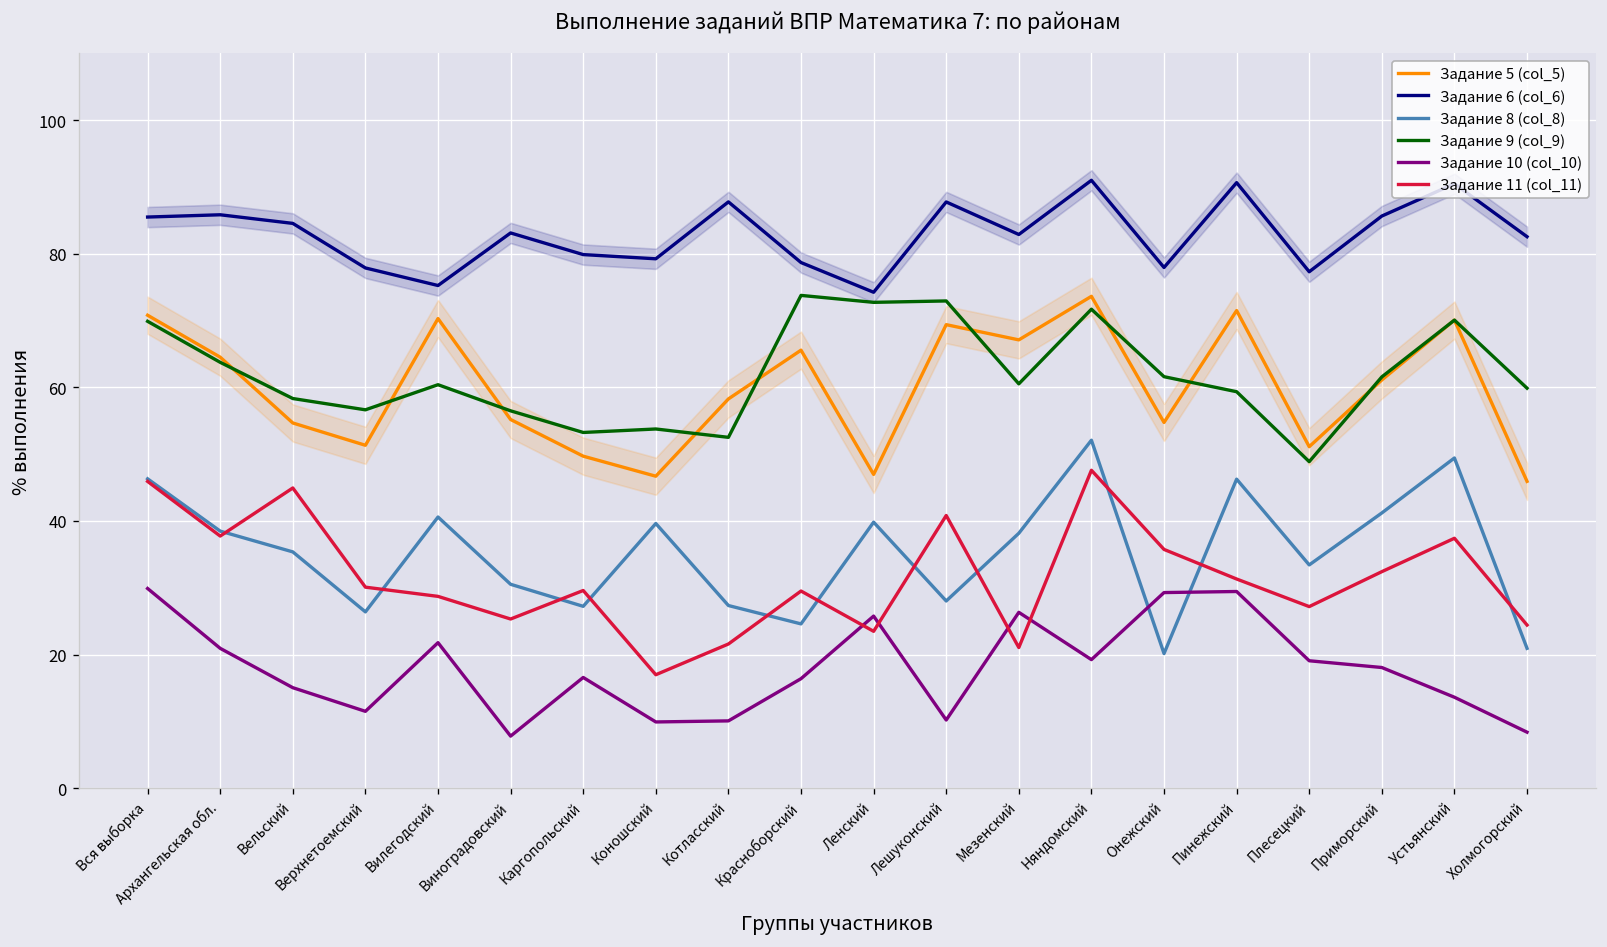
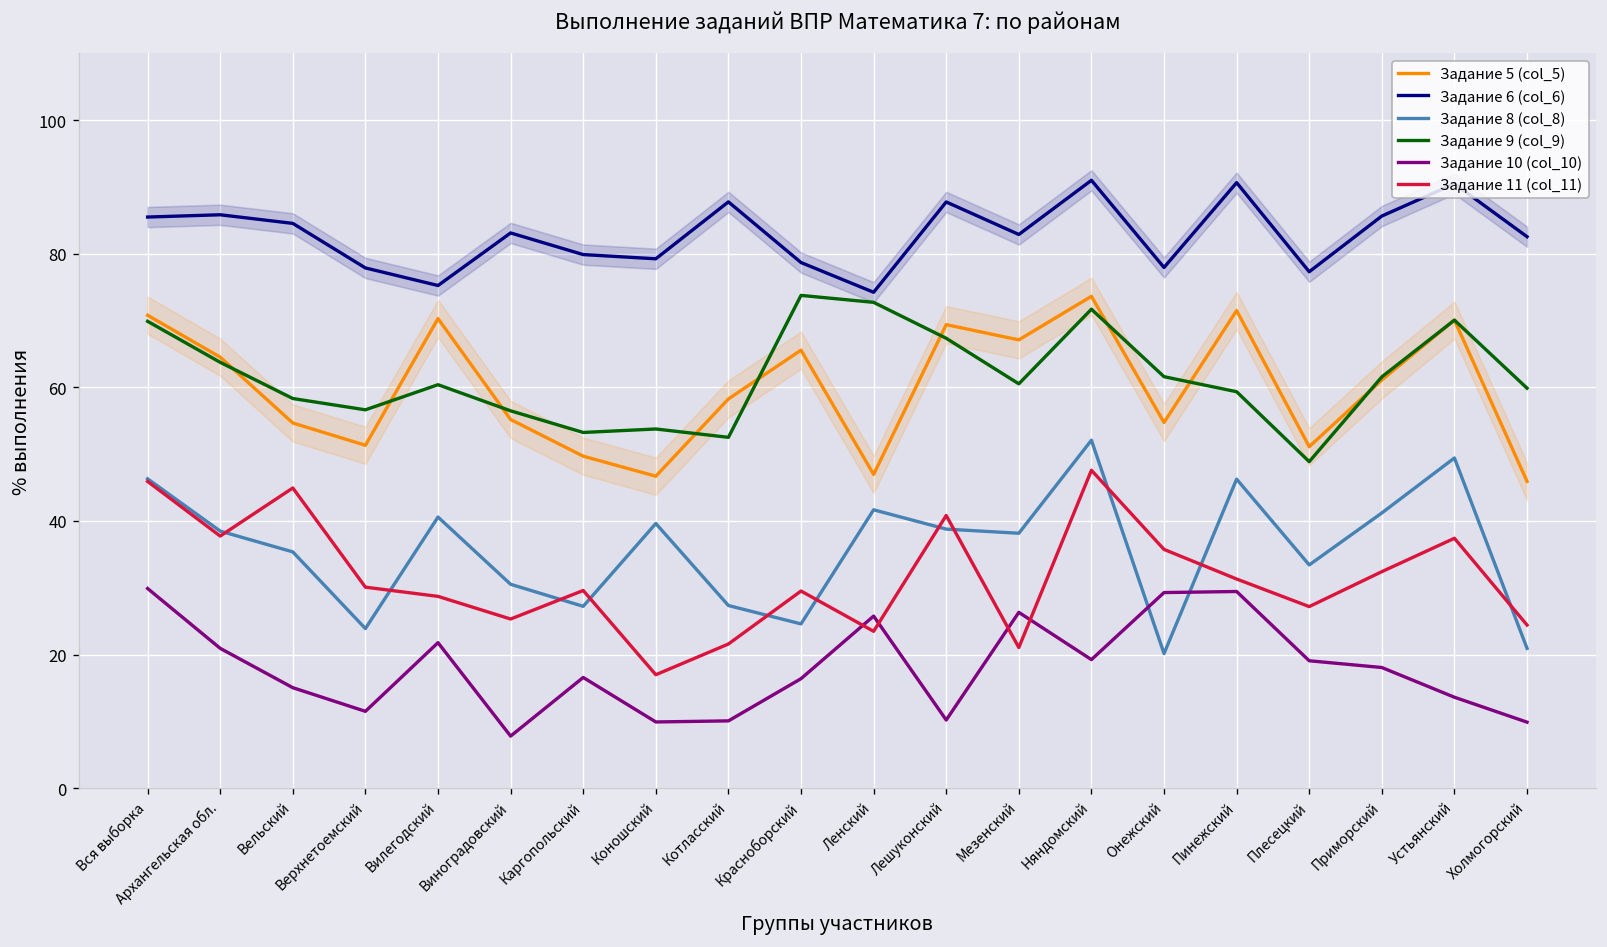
  {
    "Задание 8 (col_8)": {
      "Архангельская обл.": 38,
      "Вельский": 35,
-     "Верхнетоемский": 26,
+     "Верхнетоемский": 24,
      "Вилегодский": 41,
      "Виноградовский": 31,
      "Каргопольский": 27,
      "Коношский": 40,
      "Котласский": 27,
      "Красноборский": 25,
-     "Ленский": 40,
-     "Лешуконский": 28,
+     "Ленский": 42,
+     "Лешуконский": 39,
      "Мезенский": 38,
      "Няндомский": 52,
      "Онежский": 20,
      "Пинежский": 46,
      "Плесецкий": 33,
      "Приморский": 41,
      "Устьянский": 49,
      "Холмогорский": 21
    },
    "Задание 9 (col_9)": {
      "Вся выборка": 70,
      "Архангельская обл.": 64,
      "Вельский": 58,
      "Верхнетоемский": 57,
      "Вилегодский": 60,
      "Виноградовский": 56,
      "Каргопольский": 53,
      "Коношский": 54,
      "Котласский": 53,
      "Красноборский": 74,
      "Ленский": 73,
-     "Лешуконский": 73,
+     "Лешуконский": 67,
      "Мезенский": 61,
      "Няндомский": 72,
      "Онежский": 62,
      "Пинежский": 59,
      "Плесецкий": 49,
      "Приморский": 62,
      "Холмогорский": 60
    },
    "Задание 10 (col_10)": {
      "Вся выборка": 30,
      "Архангельская обл.": 21,
      "Вельский": 15,
      "Верхнетоемский": 12,
      "Вилегодский": 22,
      "Виноградовский": 8,
      "Каргопольский": 17,
      "Коношский": 10,
      "Котласский": 10,
      "Красноборский": 16,
      "Ленский": 26,
      "Лешуконский": 10,
      "Мезенский": 26,
      "Няндомский": 19,
      "Онежский": 29,
      "Пинежский": 29,
      "Плесецкий": 19,
      "Приморский": 18,
      "Устьянский": 14,
-     "Холмогорский": 8
+     "Холмогорский": 10
    },
    "Задание 11 (col_11)": {
      "Архангельская обл.": 38,
      "Вельский": 45,
      "Верхнетоемский": 30,
      "Вилегодский": 29,
      "Виноградовский": 25,
      "Каргопольский": 30,
      "Коношский": 17,
      "Котласский": 22,
      "Красноборский": 30,
      "Ленский": 23,
      "Лешуконский": 41,
      "Мезенский": 21,
      "Няндомский": 48,
      "Онежский": 36,
      "Пинежский": 31,
      "Плесецкий": 27,
      "Приморский": 32,
      "Устьянский": 37,
      "Холмогорский": 24
    }
  }
